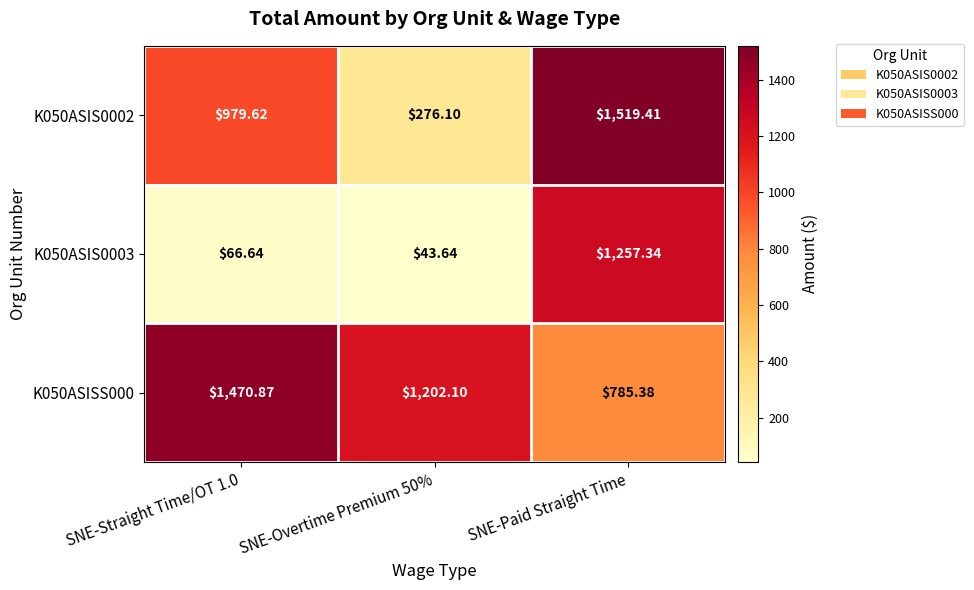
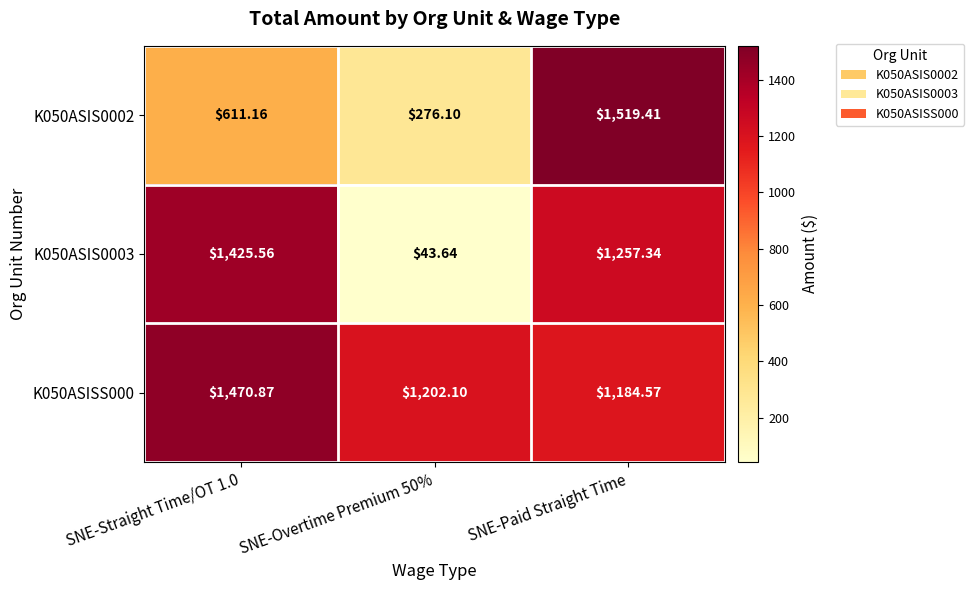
  {
    "K050ASIS0002": {
-     "SNE-Straight Time/OT 1.0": "$979.62",
+     "SNE-Straight Time/OT 1.0": "$611.16",
      "SNE-Overtime Premium 50%": "$276.10",
      "SNE-Paid Straight Time": "$1,519.41"
    },
    "K050ASIS0003": {
-     "SNE-Straight Time/OT 1.0": "$66.64",
+     "SNE-Straight Time/OT 1.0": "$1,425.56",
      "SNE-Overtime Premium 50%": "$43.64",
      "SNE-Paid Straight Time": "$1,257.34"
    },
    "K050ASISS000": {
      "SNE-Straight Time/OT 1.0": "$1,470.87",
      "SNE-Overtime Premium 50%": "$1,202.10",
-     "SNE-Paid Straight Time": "$785.38"
+     "SNE-Paid Straight Time": "$1,184.57"
    }
  }
